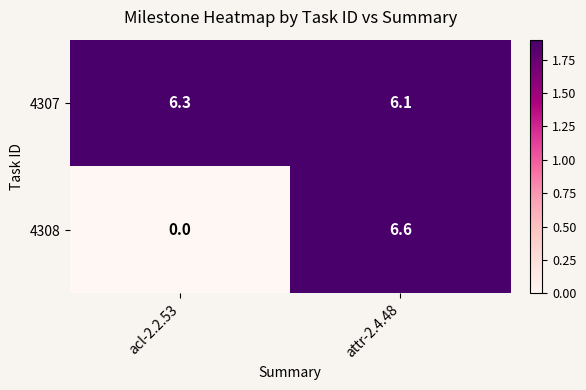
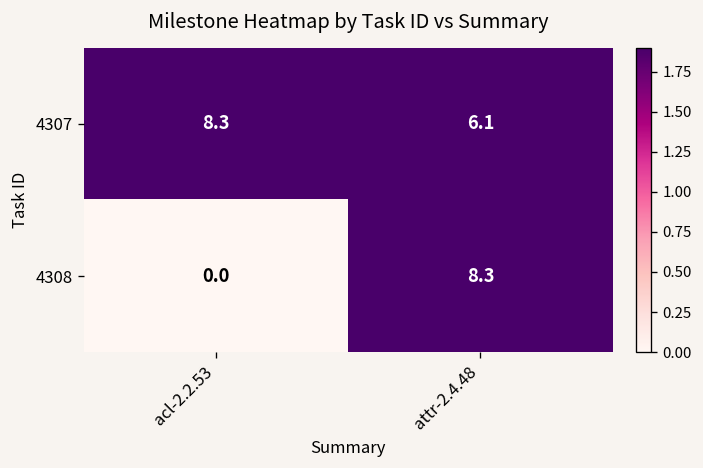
  {
    "4307": {
-     "acl-2.2.53": 6.3,
+     "acl-2.2.53": 8.3,
      "attr-2.4.48": 6.1
    },
    "4308": {
      "acl-2.2.53": 0.0,
-     "attr-2.4.48": 6.6
+     "attr-2.4.48": 8.3
    }
  }
